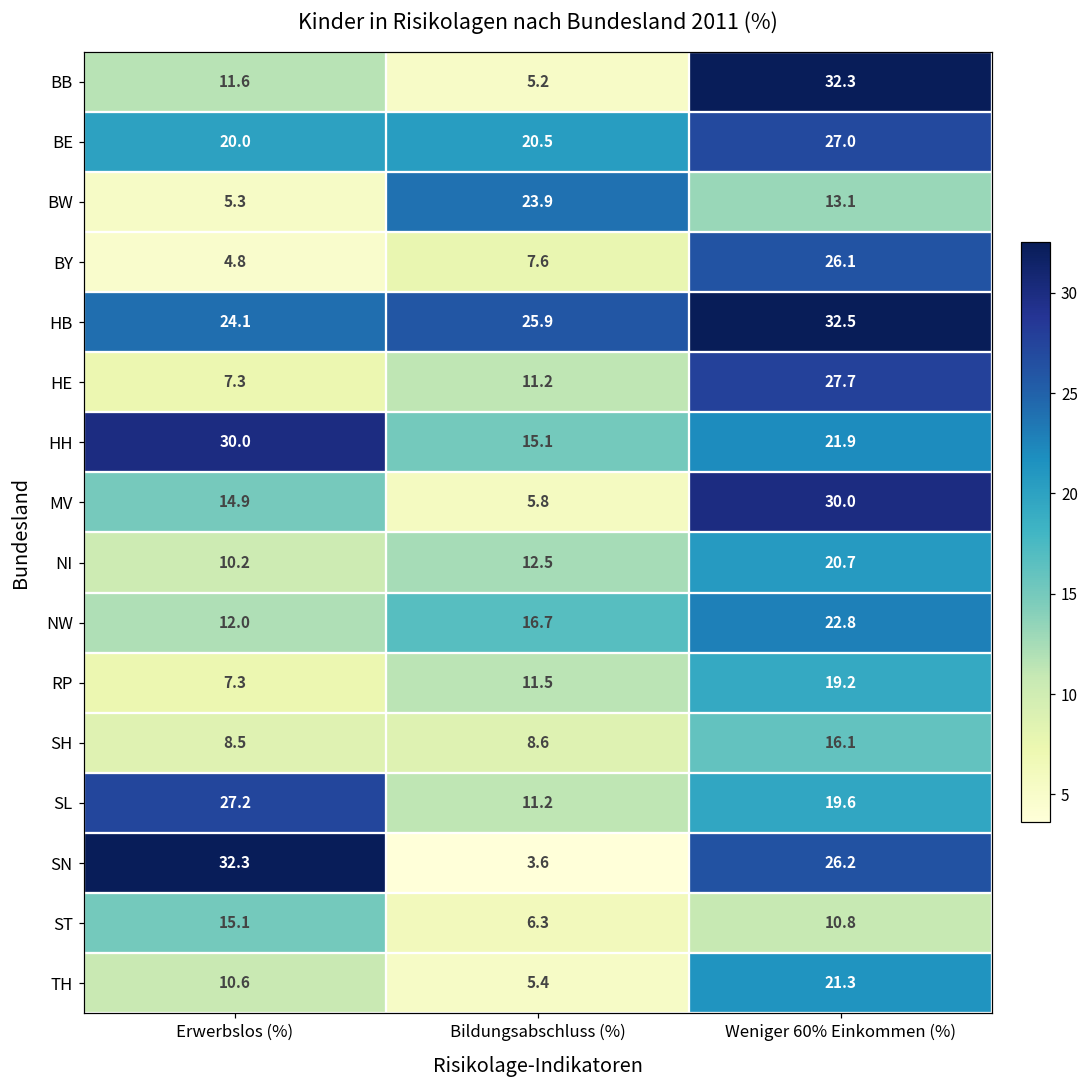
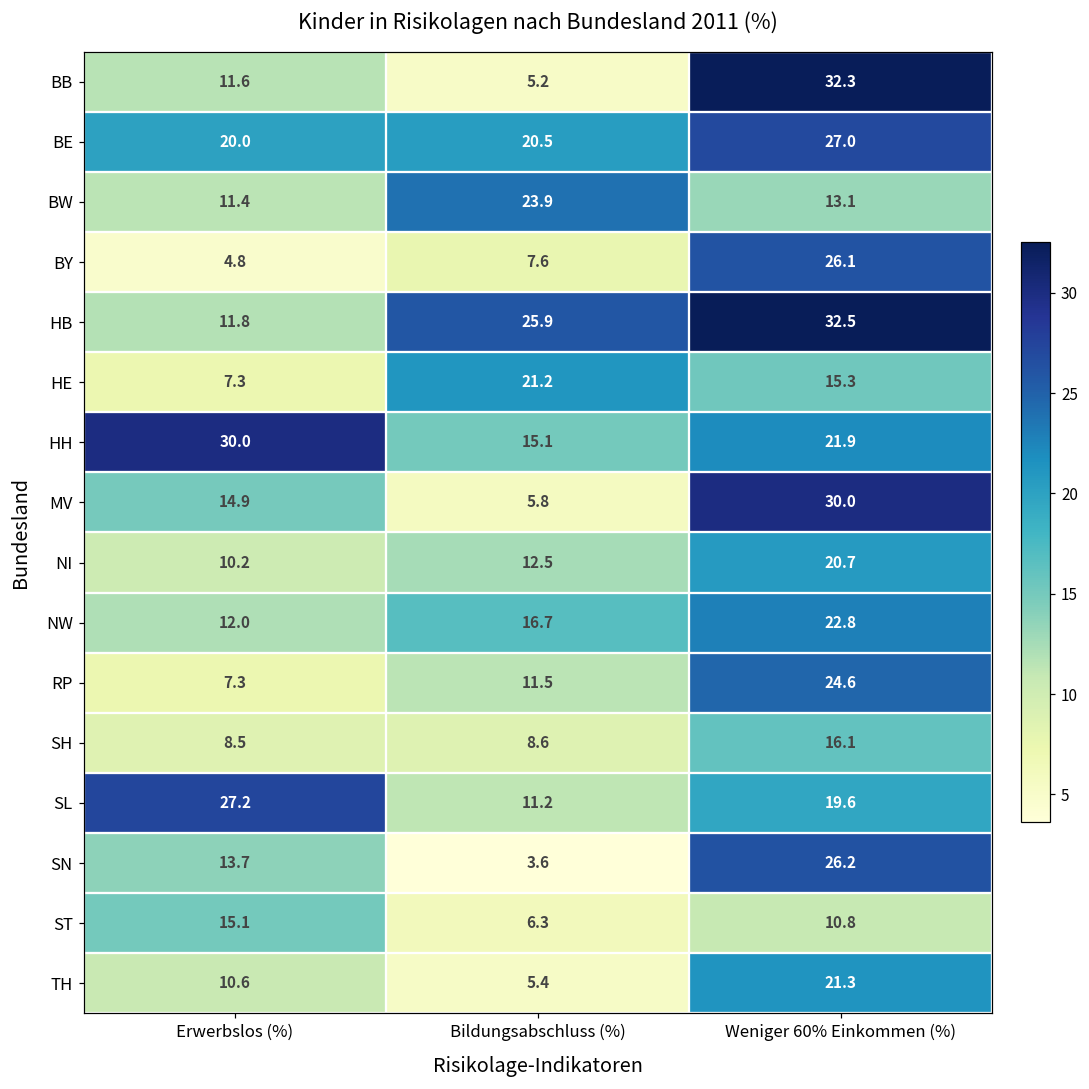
  {
    "BB": {
      "Erwerbslos (%)": 11.6,
      "Bildungsabschluss (%)": 5.2,
      "Weniger 60% Einkommen (%)": 32.3
    },
    "BE": {
      "Erwerbslos (%)": 20.0,
      "Bildungsabschluss (%)": 20.5,
      "Weniger 60% Einkommen (%)": 27.0
    },
    "BW": {
-     "Erwerbslos (%)": 5.3,
+     "Erwerbslos (%)": 11.4,
      "Bildungsabschluss (%)": 23.9,
      "Weniger 60% Einkommen (%)": 13.1
    },
    "BY": {
      "Erwerbslos (%)": 4.8,
      "Bildungsabschluss (%)": 7.6,
      "Weniger 60% Einkommen (%)": 26.1
    },
    "HB": {
-     "Erwerbslos (%)": 24.1,
+     "Erwerbslos (%)": 11.8,
      "Bildungsabschluss (%)": 25.9,
      "Weniger 60% Einkommen (%)": 32.5
    },
    "HE": {
      "Erwerbslos (%)": 7.3,
-     "Bildungsabschluss (%)": 11.2,
-     "Weniger 60% Einkommen (%)": 27.7
+     "Bildungsabschluss (%)": 21.2,
+     "Weniger 60% Einkommen (%)": 15.3
    },
    "HH": {
      "Erwerbslos (%)": 30.0,
      "Bildungsabschluss (%)": 15.1,
      "Weniger 60% Einkommen (%)": 21.9
    },
    "MV": {
      "Erwerbslos (%)": 14.9,
      "Bildungsabschluss (%)": 5.8,
      "Weniger 60% Einkommen (%)": 30.0
    },
    "NI": {
      "Erwerbslos (%)": 10.2,
      "Bildungsabschluss (%)": 12.5,
      "Weniger 60% Einkommen (%)": 20.7
    },
    "NW": {
      "Erwerbslos (%)": 12.0,
      "Bildungsabschluss (%)": 16.7,
      "Weniger 60% Einkommen (%)": 22.8
    },
    "RP": {
      "Erwerbslos (%)": 7.3,
      "Bildungsabschluss (%)": 11.5,
-     "Weniger 60% Einkommen (%)": 19.2
+     "Weniger 60% Einkommen (%)": 24.6
    },
    "SH": {
      "Erwerbslos (%)": 8.5,
      "Bildungsabschluss (%)": 8.6,
      "Weniger 60% Einkommen (%)": 16.1
    },
    "SL": {
      "Erwerbslos (%)": 27.2,
      "Bildungsabschluss (%)": 11.2,
      "Weniger 60% Einkommen (%)": 19.6
    },
    "SN": {
-     "Erwerbslos (%)": 32.3,
+     "Erwerbslos (%)": 13.7,
      "Bildungsabschluss (%)": 3.6,
      "Weniger 60% Einkommen (%)": 26.2
    },
    "ST": {
      "Erwerbslos (%)": 15.1,
      "Bildungsabschluss (%)": 6.3,
      "Weniger 60% Einkommen (%)": 10.8
    },
    "TH": {
      "Erwerbslos (%)": 10.6,
      "Bildungsabschluss (%)": 5.4,
      "Weniger 60% Einkommen (%)": 21.3
    }
  }
